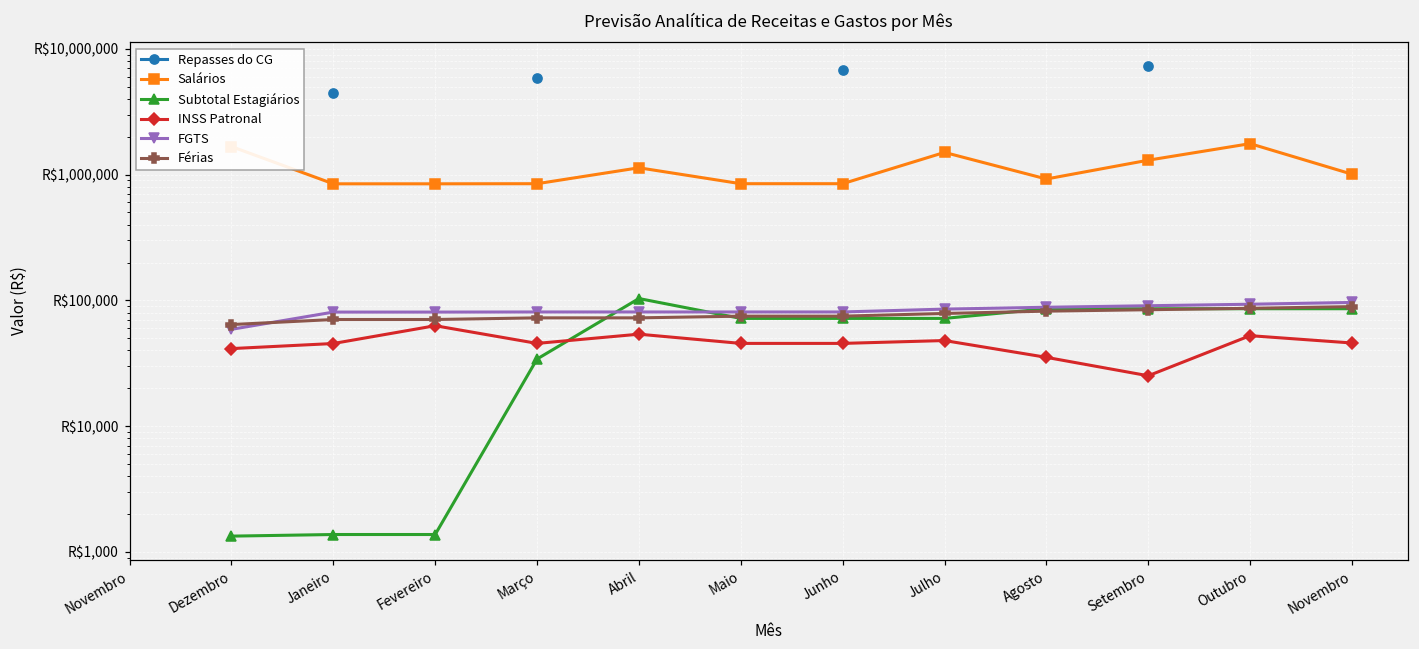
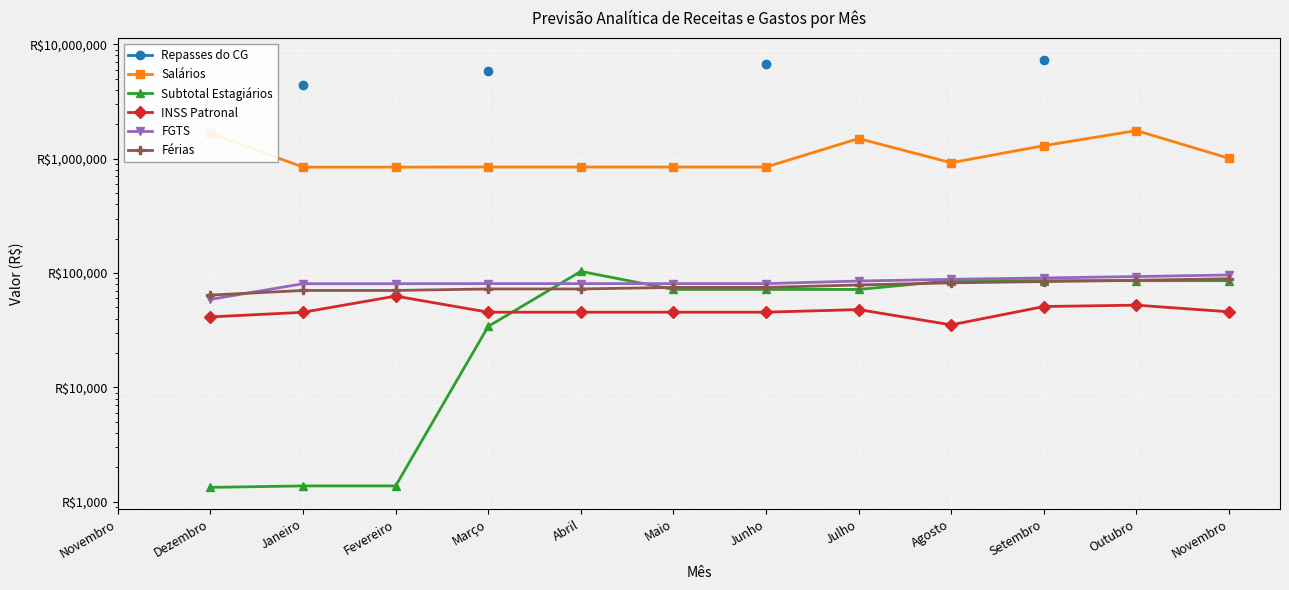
  {
    "Repasses do CG": {
      "Janeiro": "R$4,500,000",
      "Março": "R$6,000,000",
      "Junho": "R$7,000,000",
      "Setembro": "R$7,000,000"
    },
    "Salários": {
      "Janeiro": "R$800,000",
      "Fevereiro": "R$800,000",
      "Março": "R$800,000",
-     "Abril": "R$1,100,000",
+     "Abril": "R$800,000",
      "Maio": "R$800,000",
      "Junho": "R$800,000",
      "Julho": "R$1,500,000",
      "Agosto": "R$900,000",
      "Setembro": "R$1,300,000",
      "Outubro": "R$1,800,000",
      "Novembro": "R$1,000,000"
    },
    "Subtotal Estagiários": {
      "Dezembro": "R$1,300",
      "Janeiro": "R$1,400",
      "Fevereiro": "R$1,400",
      "Março": "R$34,000",
      "Abril": "R$100,000",
      "Julho": "R$70,000"
    },
    "INSS Patronal": {
      "Dezembro": "R$41,000",
      "Janeiro": "R$45,000",
      "Fevereiro": "R$60,000",
      "Março": "R$45,000",
-     "Abril": "R$50,000",
+     "Abril": "R$45,000",
      "Maio": "R$45,000",
      "Junho": "R$45,000",
      "Julho": "R$48,000",
      "Agosto": "R$35,000",
-     "Setembro": "R$25,000",
+     "Setembro": "R$50,000",
      "Outubro": "R$50,000",
      "Novembro": "R$46,000"
    },
    "FGTS": {
      "Dezembro": "R$60,000",
      "Janeiro": "R$80,000",
      "Fevereiro": "R$80,000",
      "Março": "R$80,000",
      "Abril": "R$80,000",
      "Maio": "R$80,000",
      "Junho": "R$80,000",
      "Julho": "R$90,000",
      "Setembro": "R$90,000",
      "Outubro": "R$90,000",
      "Novembro": "R$100,000"
    },
    "Férias": {
      "Dezembro": "R$60,000",
      "Janeiro": "R$70,000",
      "Fevereiro": "R$70,000",
      "Março": "R$70,000",
      "Abril": "R$70,000",
      "Julho": "R$80,000"
    }
  }
